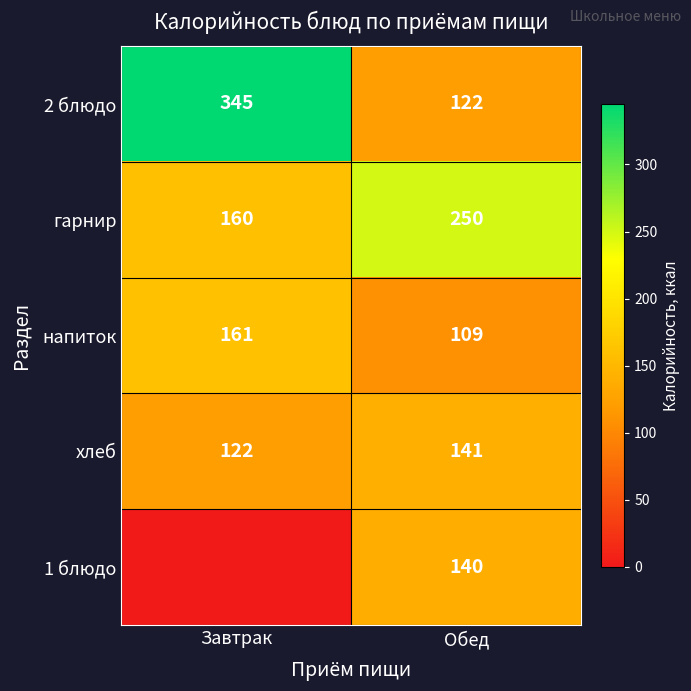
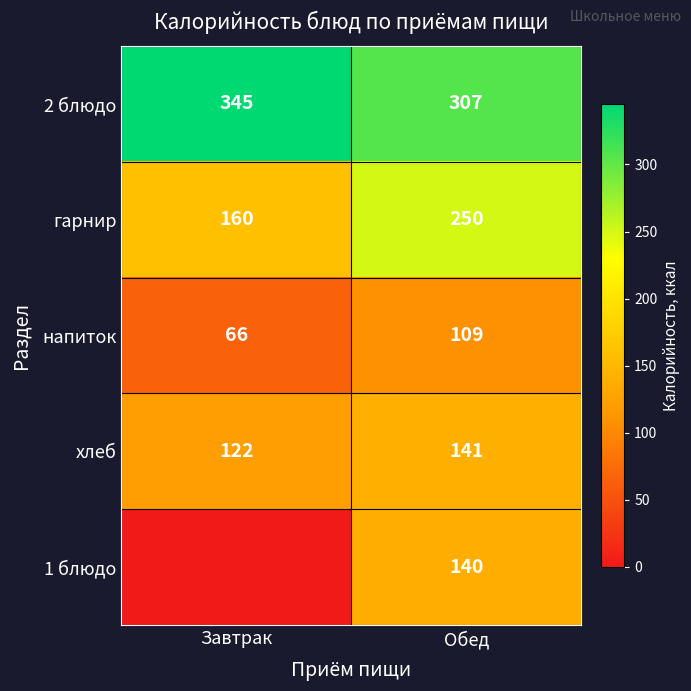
  {
    "2 блюдо": {
      "Завтрак": 345,
-     "Обед": 122
+     "Обед": 307
    },
    "гарнир": {
      "Завтрак": 160,
      "Обед": 250
    },
    "напиток": {
-     "Завтрак": 161,
+     "Завтрак": 66,
      "Обед": 109
    },
    "хлеб": {
      "Завтрак": 122,
      "Обед": 141
    },
    "1 блюдо": {
      "Обед": 140
    }
  }
